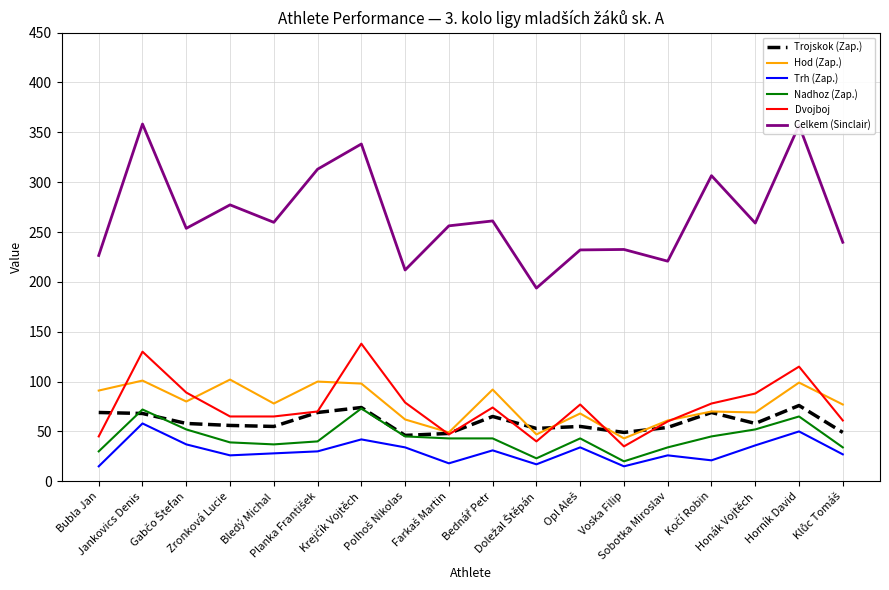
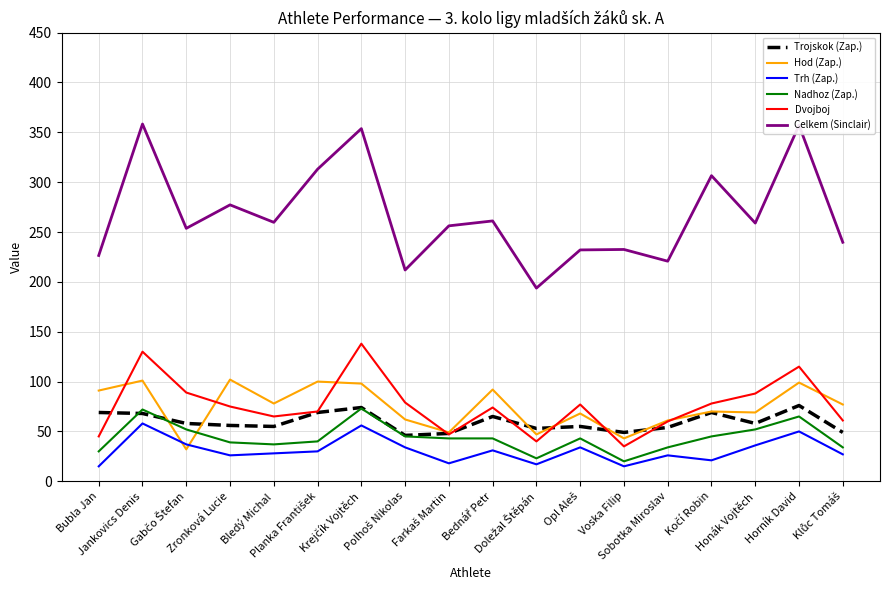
  {
    "Trojskok (Zap.)": {
      "Bubla Jan": 70,
      "Jankovics Denis": 70,
      "Gabčo Štefan": 60,
      "Zronková Lucie": 60,
      "Bledý Michal": 60,
      "Bednář Petr": 70,
      "Doležal Štěpán": 50,
      "Opl Aleš": 60,
      "Voska Filip": 50,
      "Sobotka Miroslav": 50,
      "Honák Vojtěch": 60,
      "Horník David": 80,
      "Klůc Tomáš": 50
    },
    "Hod (Zap.)": {
      "Bubla Jan": 90,
      "Jankovics Denis": 100,
-     "Gabčo Štefan": 80,
+     "Gabčo Štefan": 30,
      "Zronková Lucie": 100,
      "Bledý Michal": 80,
      "Planka František": 100,
      "Krejčík Vojtěch": 100,
      "Polhoš Nikolas": 60,
      "Bednář Petr": 90,
      "Doležal Štěpán": 50,
      "Opl Aleš": 70,
      "Voska Filip": 40,
      "Honák Vojtěch": 70,
      "Horník David": 100,
      "Klůc Tomáš": 80
    },
    "Trh (Zap.)": {
      "Bubla Jan": 20,
      "Jankovics Denis": 60,
      "Gabčo Štefan": 40,
      "Zronková Lucie": 30,
      "Bledý Michal": 30,
      "Planka František": 30,
-     "Krejčík Vojtěch": 40,
+     "Krejčík Vojtěch": 60,
      "Polhoš Nikolas": 30,
      "Farkaš Martin": 20,
      "Bednář Petr": 30,
      "Doležal Štěpán": 20,
      "Opl Aleš": 30,
      "Voska Filip": 20,
      "Sobotka Miroslav": 30,
      "Kočí Robin": 20,
      "Honák Vojtěch": 40,
      "Horník David": 50,
      "Klůc Tomáš": 30
    },
    "Nadhoz (Zap.)": {
      "Bubla Jan": 30,
      "Jankovics Denis": 70,
      "Gabčo Štefan": 50,
      "Zronková Lucie": 40,
      "Bledý Michal": 40,
      "Planka František": 40,
      "Farkaš Martin": 40,
      "Bednář Petr": 40,
      "Doležal Štěpán": 20,
      "Opl Aleš": 40,
      "Voska Filip": 20,
      "Sobotka Miroslav": 30,
      "Kočí Robin": 50,
      "Honák Vojtěch": 50,
      "Horník David": 70,
      "Klůc Tomáš": 30
    },
    "Dvojboj": {
      "Bubla Jan": 50,
      "Jankovics Denis": 130,
      "Gabčo Štefan": 90,
-     "Zronková Lucie": 70,
+     "Zronková Lucie": 80,
      "Bledý Michal": 70,
      "Krejčík Vojtěch": 140,
      "Polhoš Nikolas": 80,
      "Bednář Petr": 70,
      "Doležal Štěpán": 40,
      "Opl Aleš": 80,
      "Voska Filip": 40,
      "Kočí Robin": 80,
      "Honák Vojtěch": 90,
      "Horník David": 120,
      "Klůc Tomáš": 60
    },
    "Celkem (Sinclair)": {
      "Bubla Jan": 230,
      "Jankovics Denis": 360,
      "Gabčo Štefan": 250,
      "Zronková Lucie": 280,
      "Bledý Michal": 260,
      "Planka František": 310,
-     "Krejčík Vojtěch": 340,
+     "Krejčík Vojtěch": 350,
      "Polhoš Nikolas": 210,
      "Farkaš Martin": 260,
      "Bednář Petr": 260,
      "Doležal Štěpán": 190,
      "Opl Aleš": 230,
      "Voska Filip": 230,
      "Sobotka Miroslav": 220,
      "Kočí Robin": 310,
      "Honák Vojtěch": 260,
      "Klůc Tomáš": 240
    }
  }
